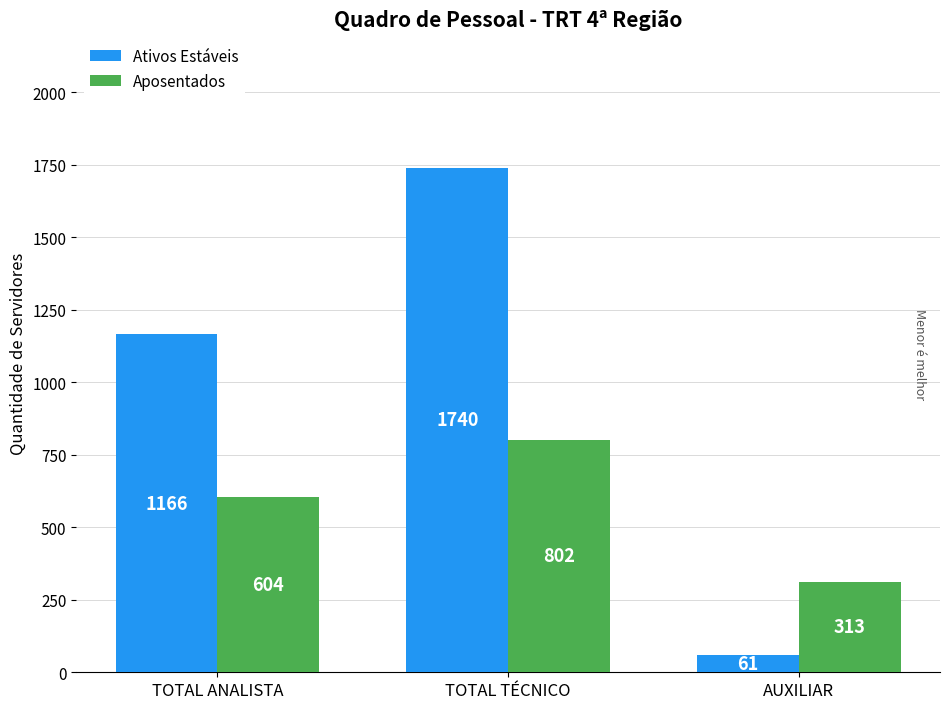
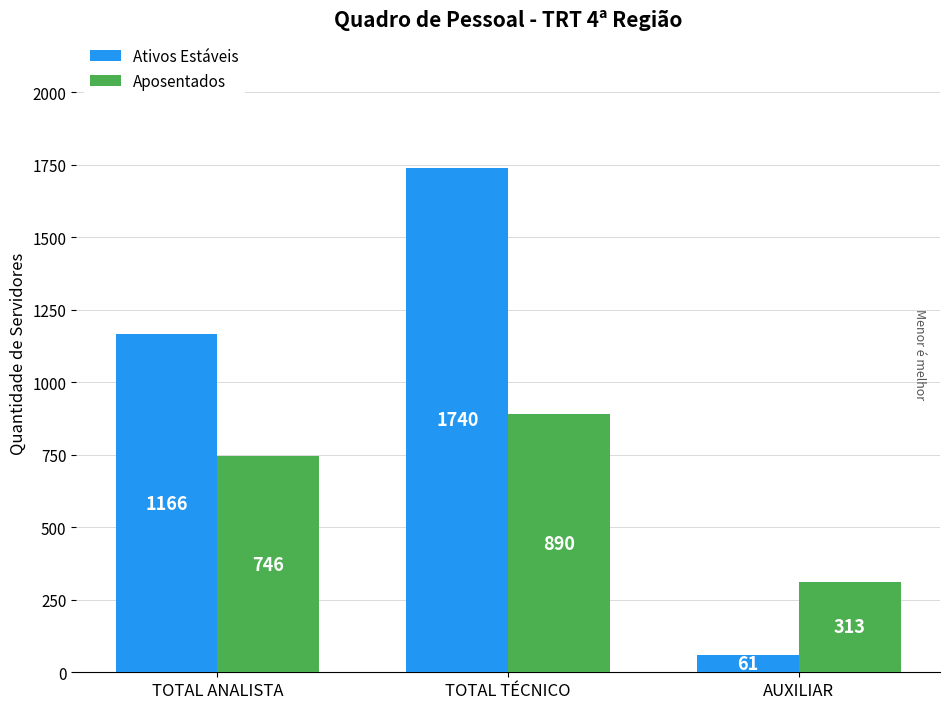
  {
    "Ativos Estáveis": {
      "TOTAL ANALISTA": 1166,
      "TOTAL TÉCNICO": 1740,
      "AUXILIAR": 61
    },
    "Aposentados": {
-     "TOTAL ANALISTA": 604,
-     "TOTAL TÉCNICO": 802,
+     "TOTAL ANALISTA": 746,
+     "TOTAL TÉCNICO": 890,
      "AUXILIAR": 313
    }
  }
